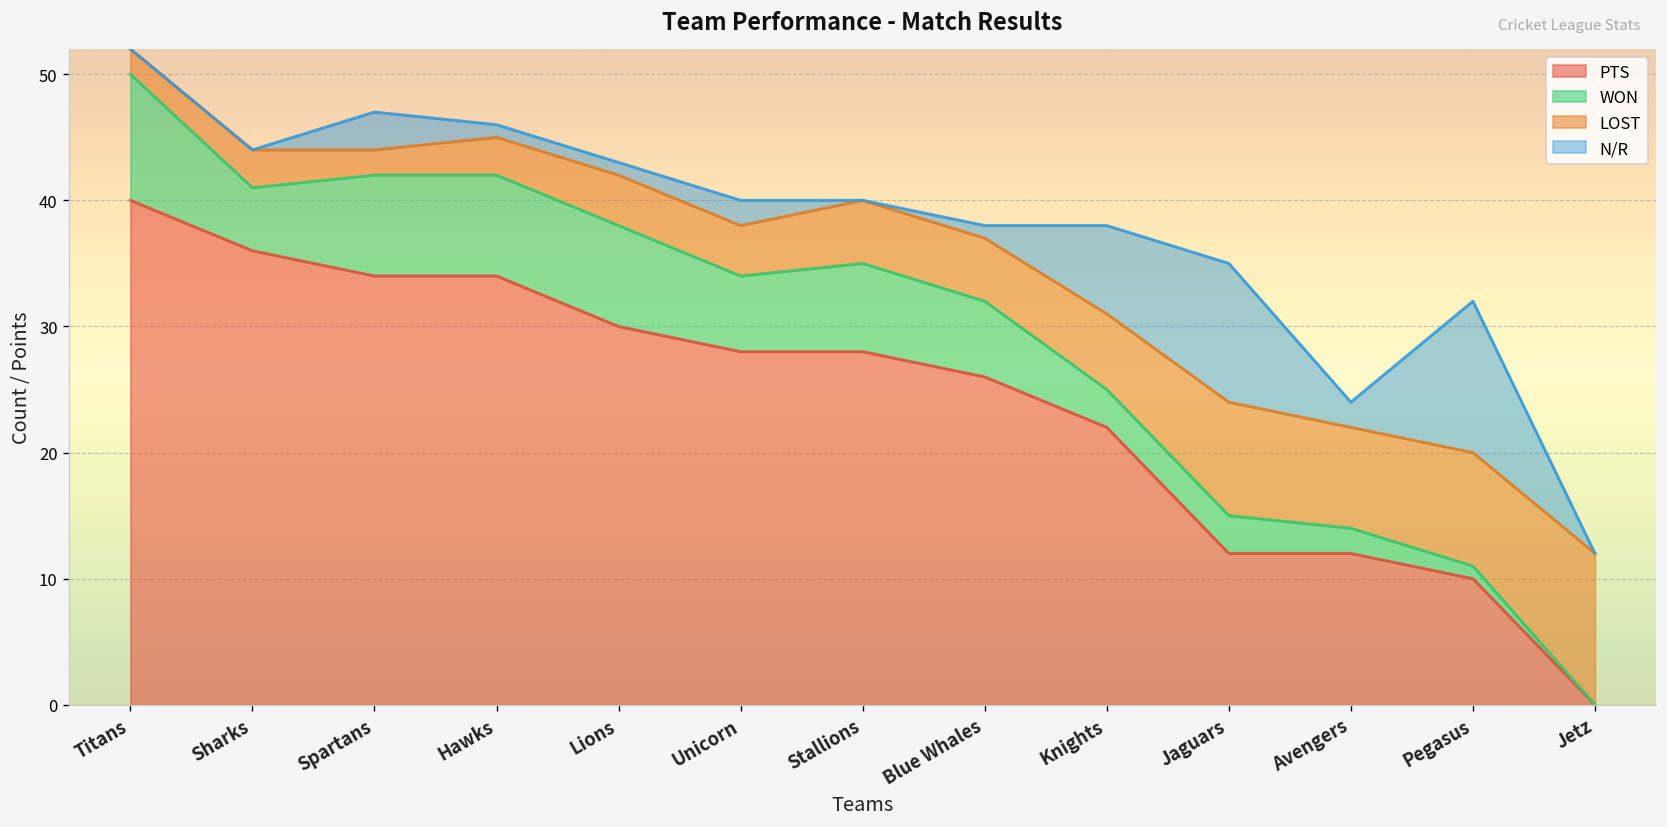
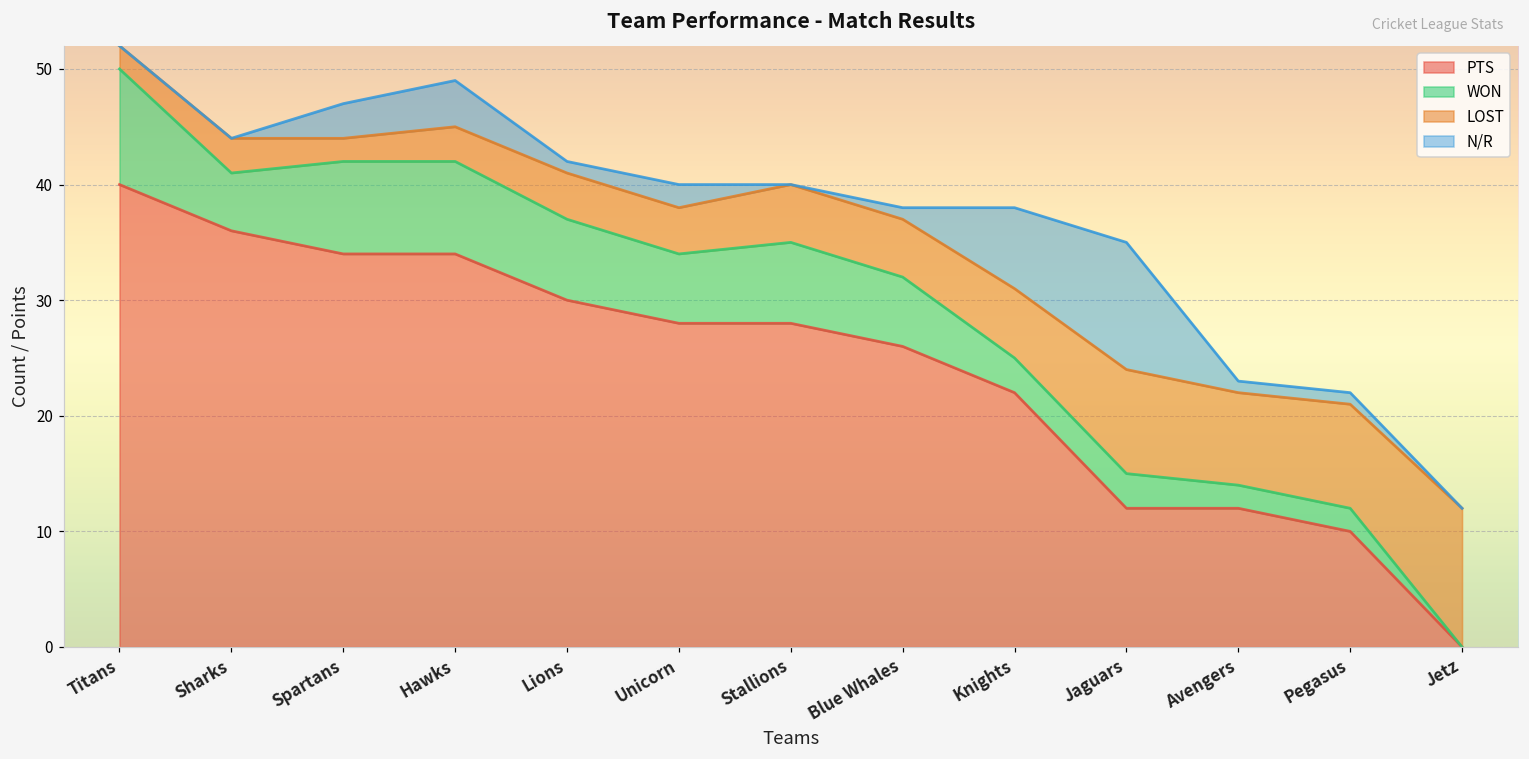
  {
    "WON": {
      "Titans": 10,
      "Sharks": 5,
      "Spartans": 8,
      "Hawks": 8,
-     "Lions": 8,
+     "Lions": 7,
      "Unicorn": 6,
      "Stallions": 7,
      "Blue Whales": 6,
      "Knights": 3,
      "Jaguars": 3,
      "Avengers": 2,
-     "Pegasus": 1
+     "Pegasus": 2
    },
    "N/R": {
      "Spartans": 3,
-     "Hawks": 1,
+     "Hawks": 4,
      "Lions": 1,
      "Unicorn": 2,
      "Blue Whales": 1,
      "Knights": 7,
      "Jaguars": 11,
-     "Avengers": 2,
-     "Pegasus": 12
+     "Avengers": 1,
+     "Pegasus": 1
    }
  }
